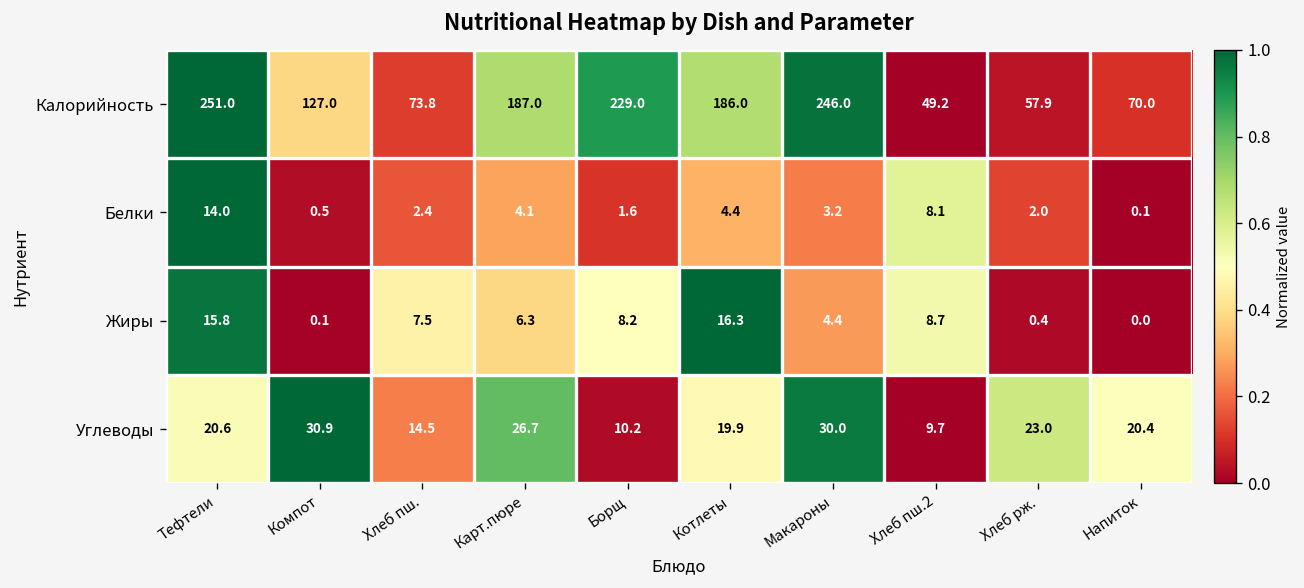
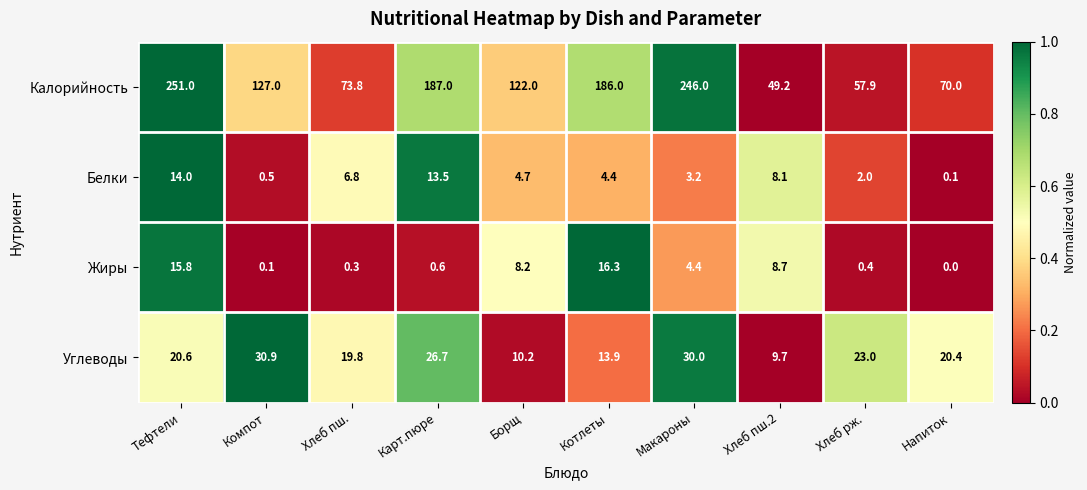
  {
    "Калорийность": {
      "Тефтели": 251.0,
      "Компот": 127.0,
      "Хлеб пш.": 73.8,
      "Карт.пюре": 187.0,
-     "Борщ": 229.0,
+     "Борщ": 122.0,
      "Котлеты": 186.0,
      "Макароны": 246.0,
      "Хлеб пш.2": 49.2,
      "Хлеб рж.": 57.9,
      "Напиток": 70.0
    },
    "Белки": {
      "Тефтели": 14.0,
      "Компот": 0.5,
-     "Хлеб пш.": 2.4,
-     "Карт.пюре": 4.1,
-     "Борщ": 1.6,
+     "Хлеб пш.": 6.8,
+     "Карт.пюре": 13.5,
+     "Борщ": 4.7,
      "Котлеты": 4.4,
      "Макароны": 3.2,
      "Хлеб пш.2": 8.1,
      "Хлеб рж.": 2.0,
      "Напиток": 0.1
    },
    "Жиры": {
      "Тефтели": 15.8,
      "Компот": 0.1,
-     "Хлеб пш.": 7.5,
-     "Карт.пюре": 6.3,
+     "Хлеб пш.": 0.3,
+     "Карт.пюре": 0.6,
      "Борщ": 8.2,
      "Котлеты": 16.3,
      "Макароны": 4.4,
      "Хлеб пш.2": 8.7,
      "Хлеб рж.": 0.4,
      "Напиток": 0.0
    },
    "Углеводы": {
      "Тефтели": 20.6,
      "Компот": 30.9,
-     "Хлеб пш.": 14.5,
+     "Хлеб пш.": 19.8,
      "Карт.пюре": 26.7,
      "Борщ": 10.2,
-     "Котлеты": 19.9,
+     "Котлеты": 13.9,
      "Макароны": 30.0,
      "Хлеб пш.2": 9.7,
      "Хлеб рж.": 23.0,
      "Напиток": 20.4
    }
  }
